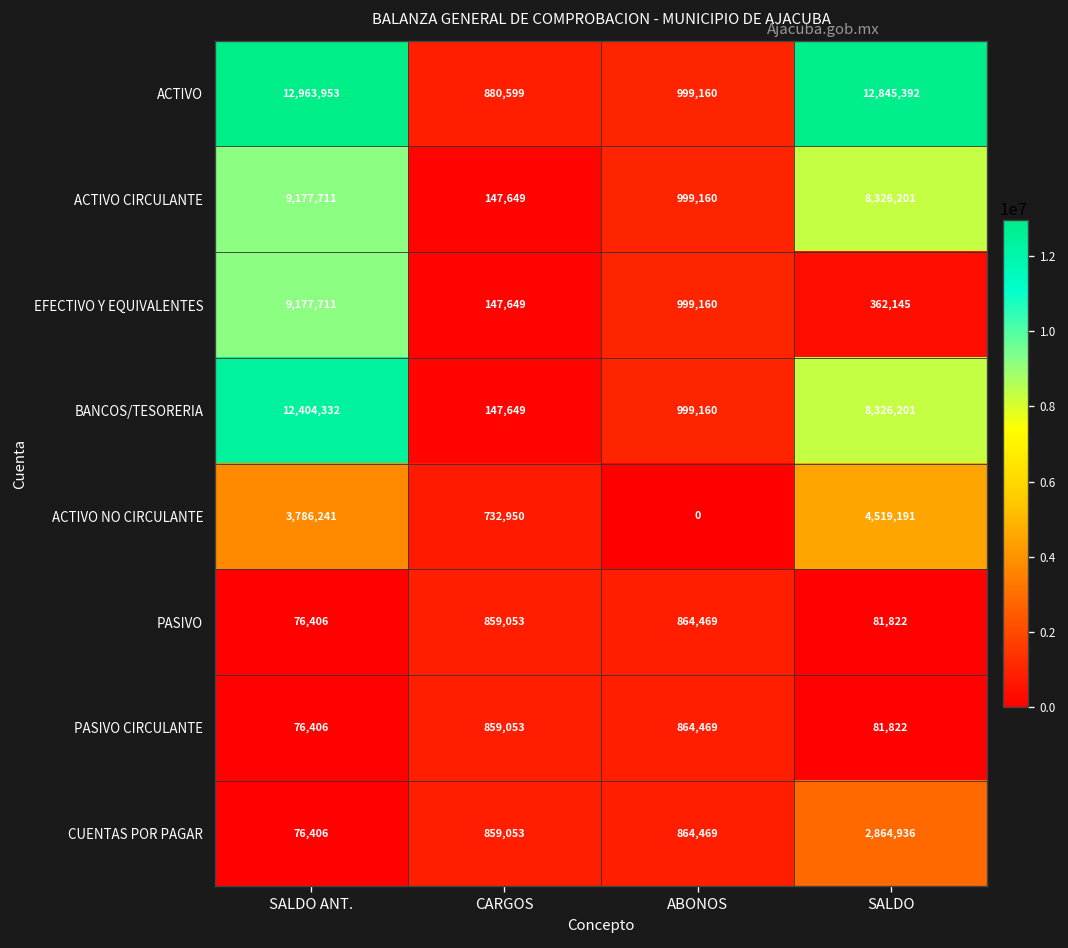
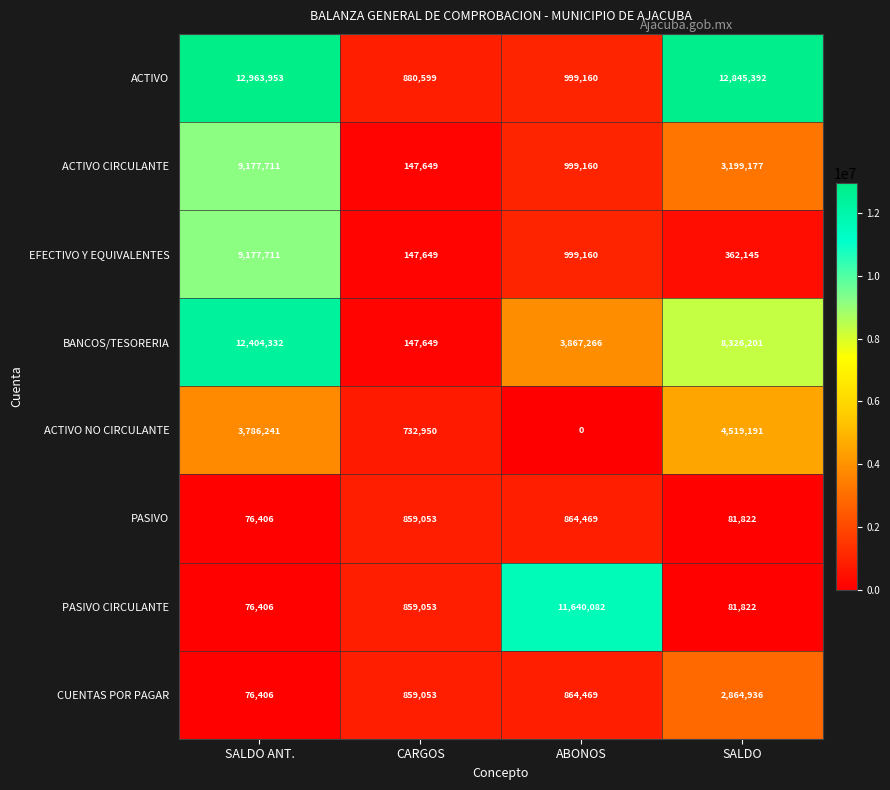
  {
    "ACTIVO": {
      "SALDO ANT.": "12,963,953",
      "CARGOS": "880,599",
      "ABONOS": "999,160",
      "SALDO": "12,845,392"
    },
    "ACTIVO CIRCULANTE": {
      "SALDO ANT.": "9,177,711",
      "CARGOS": "147,649",
      "ABONOS": "999,160",
-     "SALDO": "8,326,201"
+     "SALDO": "3,199,177"
    },
    "EFECTIVO Y EQUIVALENTES": {
      "SALDO ANT.": "9,177,711",
      "CARGOS": "147,649",
      "ABONOS": "999,160",
      "SALDO": "362,145"
    },
    "BANCOS/TESORERIA": {
      "SALDO ANT.": "12,404,332",
      "CARGOS": "147,649",
-     "ABONOS": "999,160",
+     "ABONOS": "3,867,266",
      "SALDO": "8,326,201"
    },
    "ACTIVO NO CIRCULANTE": {
      "SALDO ANT.": "3,786,241",
      "CARGOS": "732,950",
      "ABONOS": "0",
      "SALDO": "4,519,191"
    },
    "PASIVO": {
      "SALDO ANT.": "76,406",
      "CARGOS": "859,053",
      "ABONOS": "864,469",
      "SALDO": "81,822"
    },
    "PASIVO CIRCULANTE": {
      "SALDO ANT.": "76,406",
      "CARGOS": "859,053",
-     "ABONOS": "864,469",
+     "ABONOS": "11,640,082",
      "SALDO": "81,822"
    },
    "CUENTAS POR PAGAR": {
      "SALDO ANT.": "76,406",
      "CARGOS": "859,053",
      "ABONOS": "864,469",
      "SALDO": "2,864,936"
    }
  }
